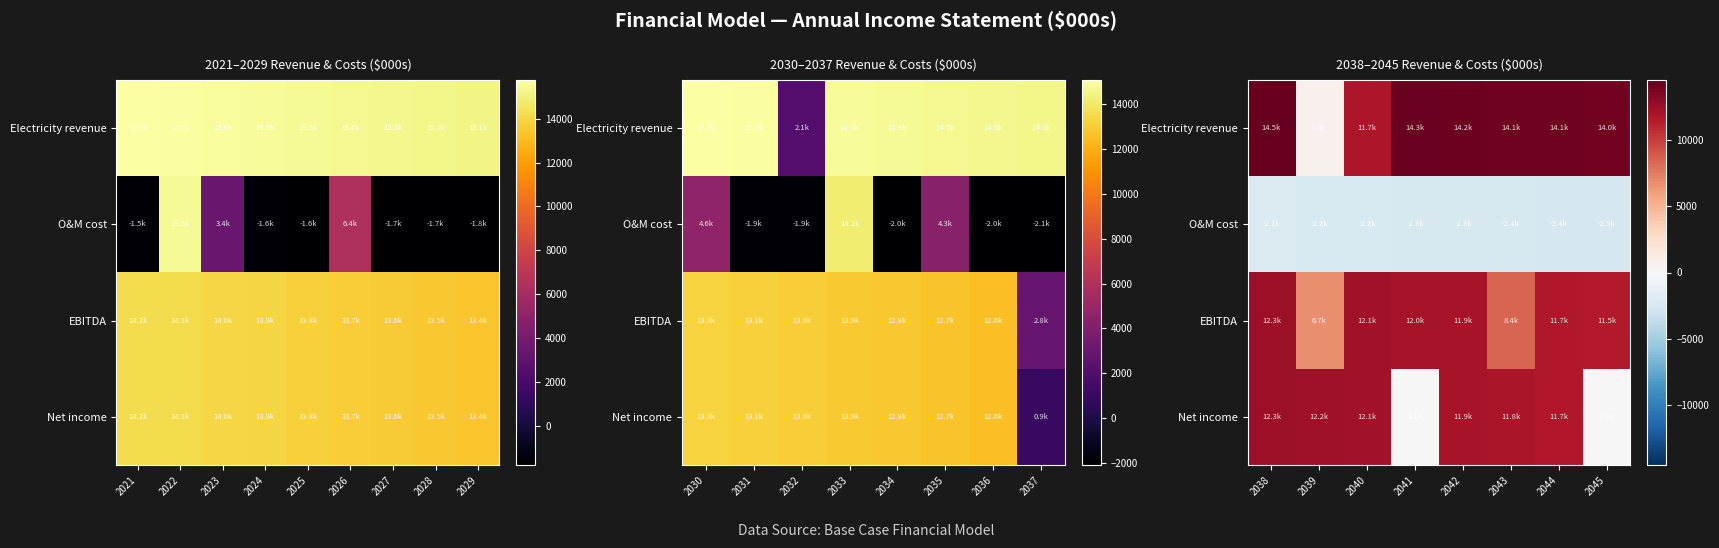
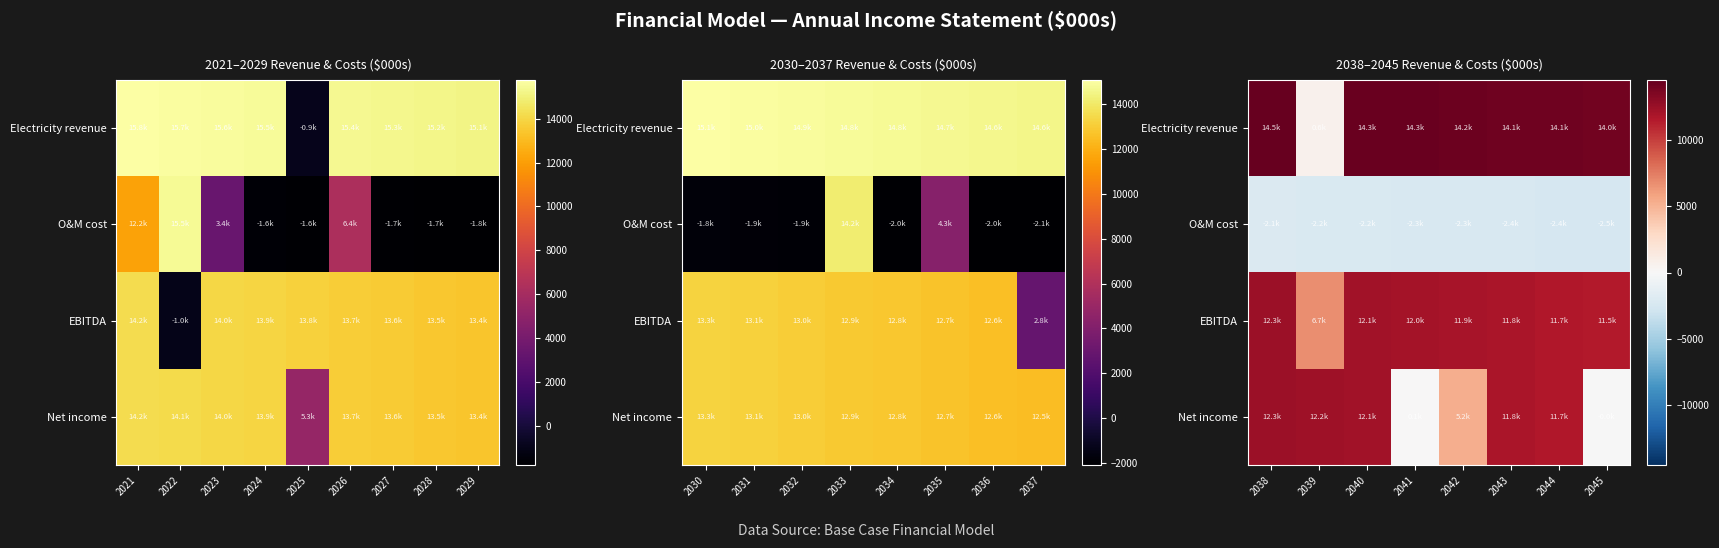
  {
    "2021–2029 Revenue & Costs ($000s)": {
      "Electricity revenue": {
        "2021": "15.8k",
        "2022": "15.7k",
        "2023": "15.6k",
        "2024": "15.5k",
-       "2025": "15.5k",
+       "2025": "-0.9k",
        "2026": "15.4k",
        "2027": "15.3k",
        "2028": "15.2k",
        "2029": "15.1k"
      },
      "O&M cost": {
-       "2021": "-1.5k",
+       "2021": "12.2k",
        "2022": "15.5k",
        "2023": "3.4k",
        "2024": "-1.6k",
        "2025": "-1.6k",
        "2026": "6.4k",
        "2027": "-1.7k",
        "2028": "-1.7k",
        "2029": "-1.8k"
      },
      "EBITDA": {
        "2021": "14.2k",
-       "2022": "14.1k",
+       "2022": "-1.0k",
        "2023": "14.0k",
        "2024": "13.9k",
        "2025": "13.8k",
        "2026": "13.7k",
        "2027": "13.6k",
        "2028": "13.5k",
        "2029": "13.4k"
      },
      "Net income": {
        "2021": "14.2k",
        "2022": "14.1k",
        "2023": "14.0k",
        "2024": "13.9k",
-       "2025": "13.8k",
+       "2025": "5.3k",
        "2026": "13.7k",
        "2027": "13.6k",
        "2028": "13.5k",
        "2029": "13.4k"
      }
    },
    "2030–2037 Revenue & Costs ($000s)": {
      "Electricity revenue": {
        "2030": "15.1k",
        "2031": "15.0k",
-       "2032": "2.1k",
+       "2032": "14.9k",
        "2033": "14.8k",
        "2034": "14.8k",
        "2035": "14.7k",
        "2036": "14.6k",
        "2037": "14.6k"
      },
      "O&M cost": {
-       "2030": "4.6k",
+       "2030": "-1.8k",
        "2031": "-1.9k",
        "2032": "-1.9k",
        "2033": "14.2k",
        "2034": "-2.0k",
        "2035": "4.3k",
        "2036": "-2.0k",
        "2037": "-2.1k"
      },
      "EBITDA": {
        "2030": "13.3k",
        "2031": "13.1k",
        "2032": "13.0k",
        "2033": "12.9k",
        "2034": "12.8k",
        "2035": "12.7k",
        "2036": "12.6k",
        "2037": "2.8k"
      },
      "Net income": {
        "2030": "13.3k",
        "2031": "13.1k",
        "2032": "13.0k",
        "2033": "12.9k",
        "2034": "12.8k",
        "2035": "12.7k",
        "2036": "12.6k",
-       "2037": "0.9k"
+       "2037": "12.5k"
      }
    },
    "2038–2045 Revenue & Costs ($000s)": {
      "Electricity revenue": {
        "2038": "14.5k",
-       "2040": "11.7k",
+       "2040": "14.3k",
        "2041": "14.3k",
        "2042": "14.2k",
        "2043": "14.1k",
        "2044": "14.1k",
        "2045": "14.0k"
      },
      "EBITDA": {
        "2038": "12.3k",
        "2039": "6.7k",
        "2040": "12.1k",
        "2041": "12.0k",
        "2042": "11.9k",
-       "2043": "8.4k",
+       "2043": "11.8k",
        "2044": "11.7k",
        "2045": "11.5k"
      },
      "Net income": {
        "2038": "12.3k",
        "2039": "12.2k",
        "2040": "12.1k",
-       "2042": "11.9k",
+       "2042": "5.2k",
        "2043": "11.8k",
        "2044": "11.7k"
      }
    }
  }
